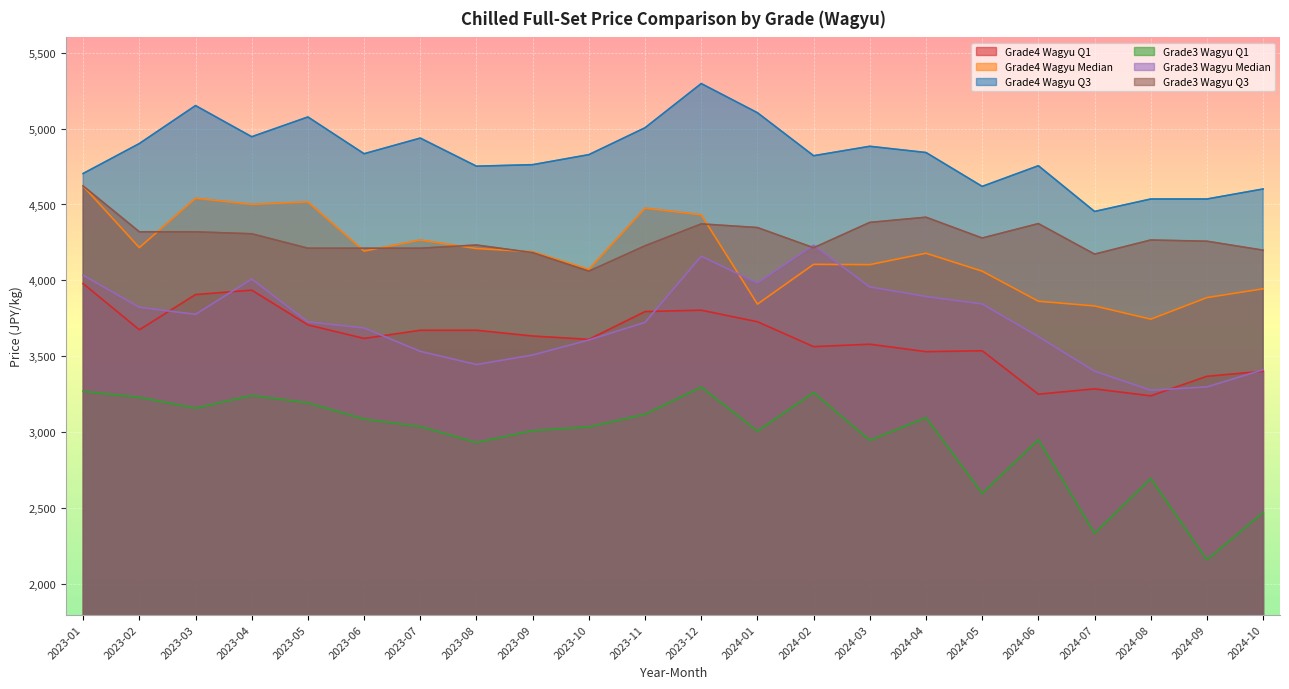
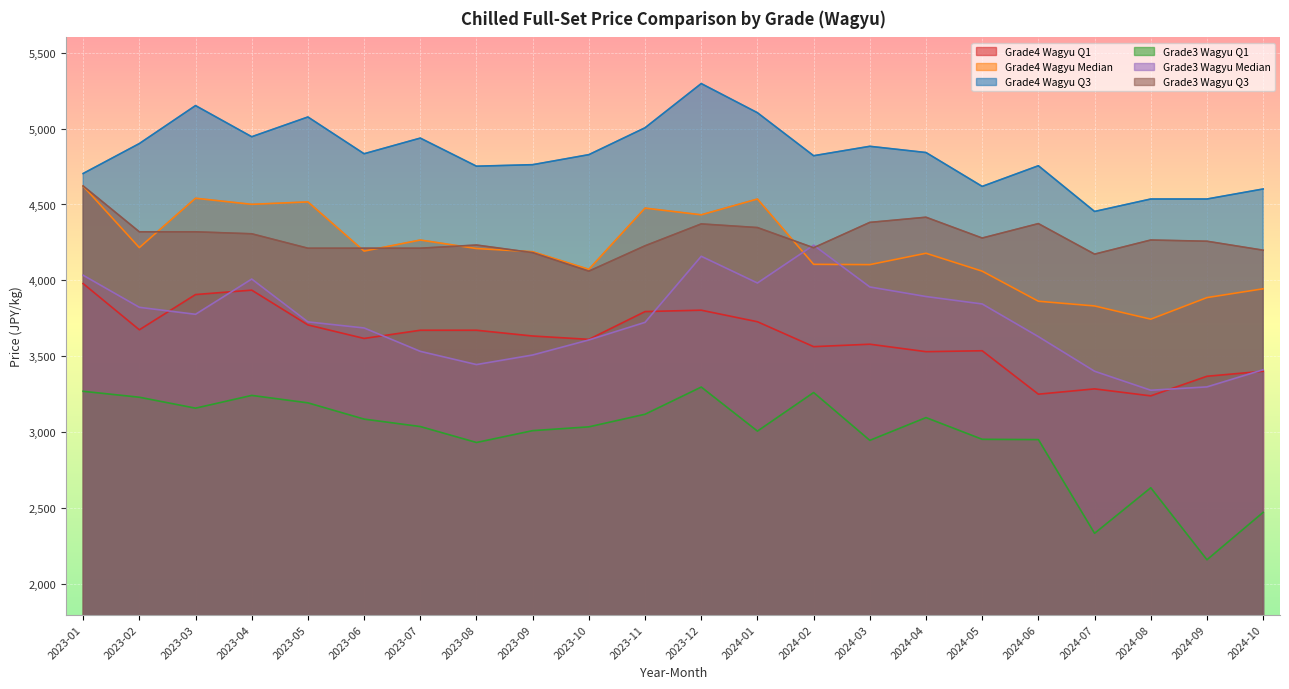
  {
    "Grade4 Wagyu Q1": {
      "2023-01": "3,980",
      "2023-02": "3,680",
      "2023-03": "3,910",
      "2023-04": "3,940",
      "2023-05": "3,710",
      "2023-06": "3,620",
      "2023-07": "3,670",
      "2023-08": "3,670",
      "2023-09": "3,630",
      "2023-11": "3,800",
      "2023-12": "3,800",
      "2024-01": "3,730",
      "2024-02": "3,560",
      "2024-03": "3,580",
      "2024-04": "3,530",
      "2024-05": "3,540",
      "2024-06": "3,250",
      "2024-07": "3,290",
      "2024-08": "3,240",
      "2024-09": "3,370"
    },
    "Grade4 Wagyu Median": {
      "2023-02": "4,220",
      "2023-03": "4,540",
      "2023-04": "4,500",
      "2023-05": "4,520",
      "2023-06": "4,190",
      "2023-07": "4,270",
      "2023-08": "4,210",
      "2023-11": "4,480",
      "2023-12": "4,430",
-     "2024-01": "3,840",
+     "2024-01": "4,540",
      "2024-02": "4,110",
      "2024-03": "4,100",
      "2024-04": "4,180",
      "2024-05": "4,060",
      "2024-06": "3,860",
      "2024-07": "3,830",
      "2024-08": "3,750",
      "2024-09": "3,890",
      "2024-10": "3,950"
    },
    "Grade4 Wagyu Q3": {
      "2023-01": "4,700",
      "2023-02": "4,900",
      "2023-03": "5,150",
      "2023-04": "4,950",
      "2023-05": "5,080",
      "2023-06": "4,830",
      "2023-07": "4,940",
      "2023-08": "4,750",
      "2023-09": "4,760",
      "2023-10": "4,830",
      "2023-11": "5,010",
      "2023-12": "5,300",
      "2024-01": "5,100",
      "2024-02": "4,820",
      "2024-03": "4,880",
      "2024-04": "4,840",
      "2024-05": "4,620",
      "2024-06": "4,760",
      "2024-07": "4,450",
      "2024-08": "4,540",
      "2024-09": "4,540",
      "2024-10": "4,600"
    },
    "Grade3 Wagyu Q1": {
      "2023-01": "3,270",
      "2023-02": "3,230",
      "2023-03": "3,160",
      "2023-04": "3,240",
      "2023-05": "3,190",
      "2023-06": "3,090",
      "2023-07": "3,040",
      "2023-08": "2,930",
      "2023-09": "3,010",
      "2023-10": "3,040",
      "2023-11": "3,120",
      "2023-12": "3,300",
      "2024-01": "3,010",
      "2024-02": "3,260",
      "2024-03": "2,950",
      "2024-04": "3,100",
-     "2024-05": "2,600",
+     "2024-05": "2,950",
      "2024-06": "2,950",
      "2024-07": "2,340",
-     "2024-08": "2,700",
+     "2024-08": "2,640",
      "2024-09": "2,160",
      "2024-10": "2,470"
    },
    "Grade3 Wagyu Median": {
      "2023-01": "4,030",
      "2023-02": "3,820",
      "2023-03": "3,780",
      "2023-04": "4,010",
      "2023-05": "3,730",
      "2023-06": "3,690",
      "2023-07": "3,530",
      "2023-08": "3,450",
      "2023-09": "3,510",
      "2023-11": "3,720",
      "2023-12": "4,160",
      "2024-01": "3,980",
      "2024-02": "4,230",
      "2024-03": "3,960",
      "2024-04": "3,890",
      "2024-05": "3,850",
      "2024-06": "3,630",
      "2024-07": "3,400",
      "2024-08": "3,280",
      "2024-09": "3,300"
    },
    "Grade3 Wagyu Q3": {
      "2023-02": "4,320",
      "2023-03": "4,320",
      "2023-04": "4,310",
      "2023-05": "4,210",
      "2023-06": "4,210",
      "2023-07": "4,210",
      "2023-08": "4,230",
      "2023-11": "4,230",
      "2023-12": "4,370",
      "2024-01": "4,350",
      "2024-02": "4,220",
      "2024-03": "4,380",
      "2024-04": "4,420",
      "2024-05": "4,280",
      "2024-06": "4,370",
      "2024-07": "4,170",
      "2024-08": "4,270",
      "2024-09": "4,260",
      "2024-10": "4,200"
    }
  }
